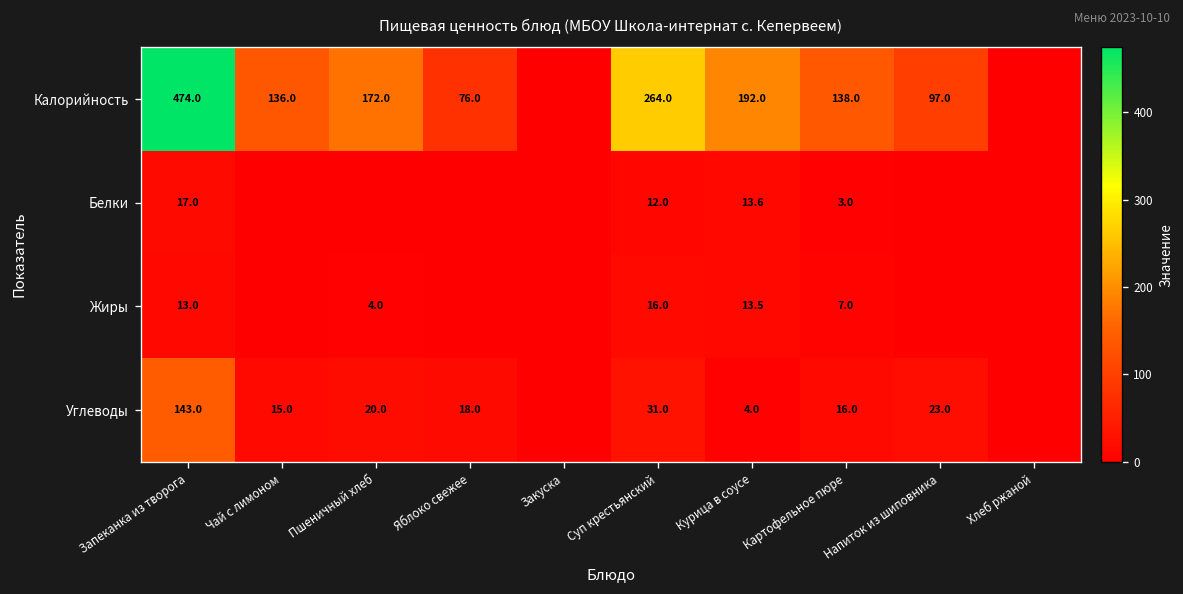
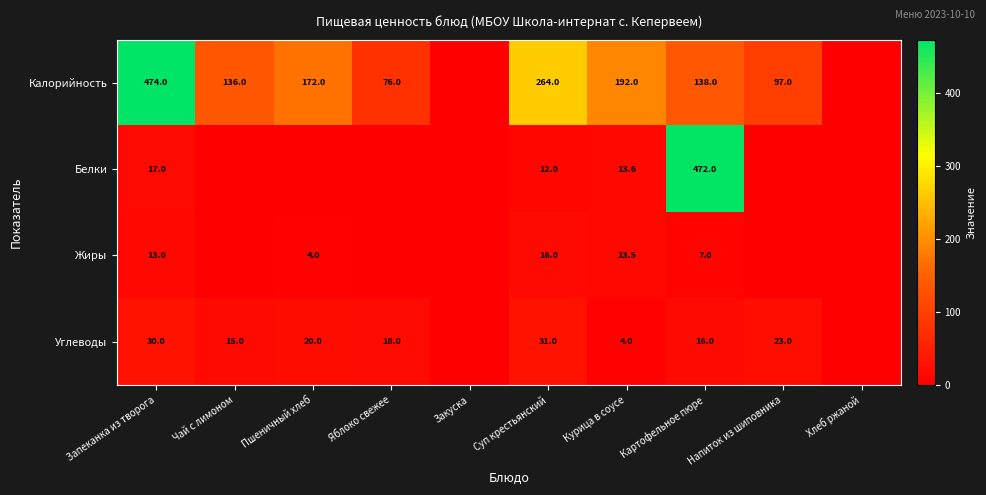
  {
    "Калорийность": {
      "Запеканка из творога": 474.0,
      "Чай с лимоном": 136.0,
      "Пшеничный хлеб": 172.0,
      "Яблоко свежее": 76.0,
      "Суп крестьянский": 264.0,
      "Курица в соусе": 192.0,
      "Картофельное пюре": 138.0,
      "Напиток из шиповника": 97.0
    },
    "Белки": {
      "Запеканка из творога": 17.0,
      "Суп крестьянский": 12.0,
      "Курица в соусе": 13.6,
-     "Картофельное пюре": 3.0
+     "Картофельное пюре": 472.0
    },
    "Жиры": {
      "Запеканка из творога": 13.0,
      "Пшеничный хлеб": 4.0,
      "Суп крестьянский": 16.0,
      "Курица в соусе": 13.5,
      "Картофельное пюре": 7.0
    },
    "Углеводы": {
-     "Запеканка из творога": 143.0,
+     "Запеканка из творога": 30.0,
      "Чай с лимоном": 15.0,
      "Пшеничный хлеб": 20.0,
      "Яблоко свежее": 18.0,
      "Суп крестьянский": 31.0,
      "Курица в соусе": 4.0,
      "Картофельное пюре": 16.0,
      "Напиток из шиповника": 23.0
    }
  }
